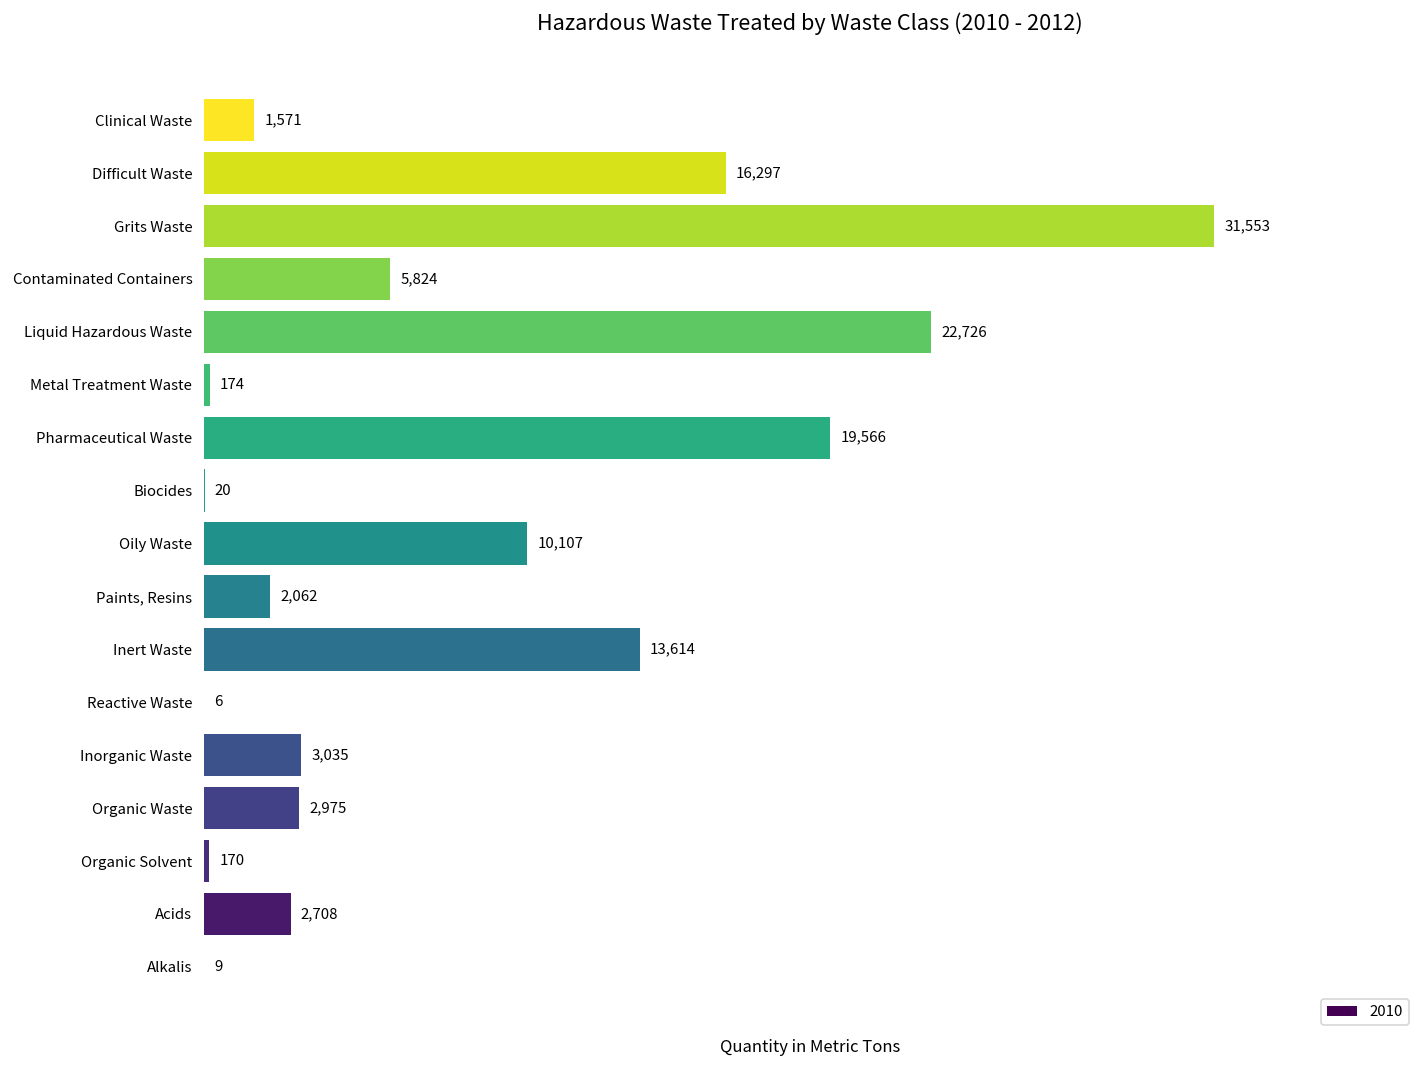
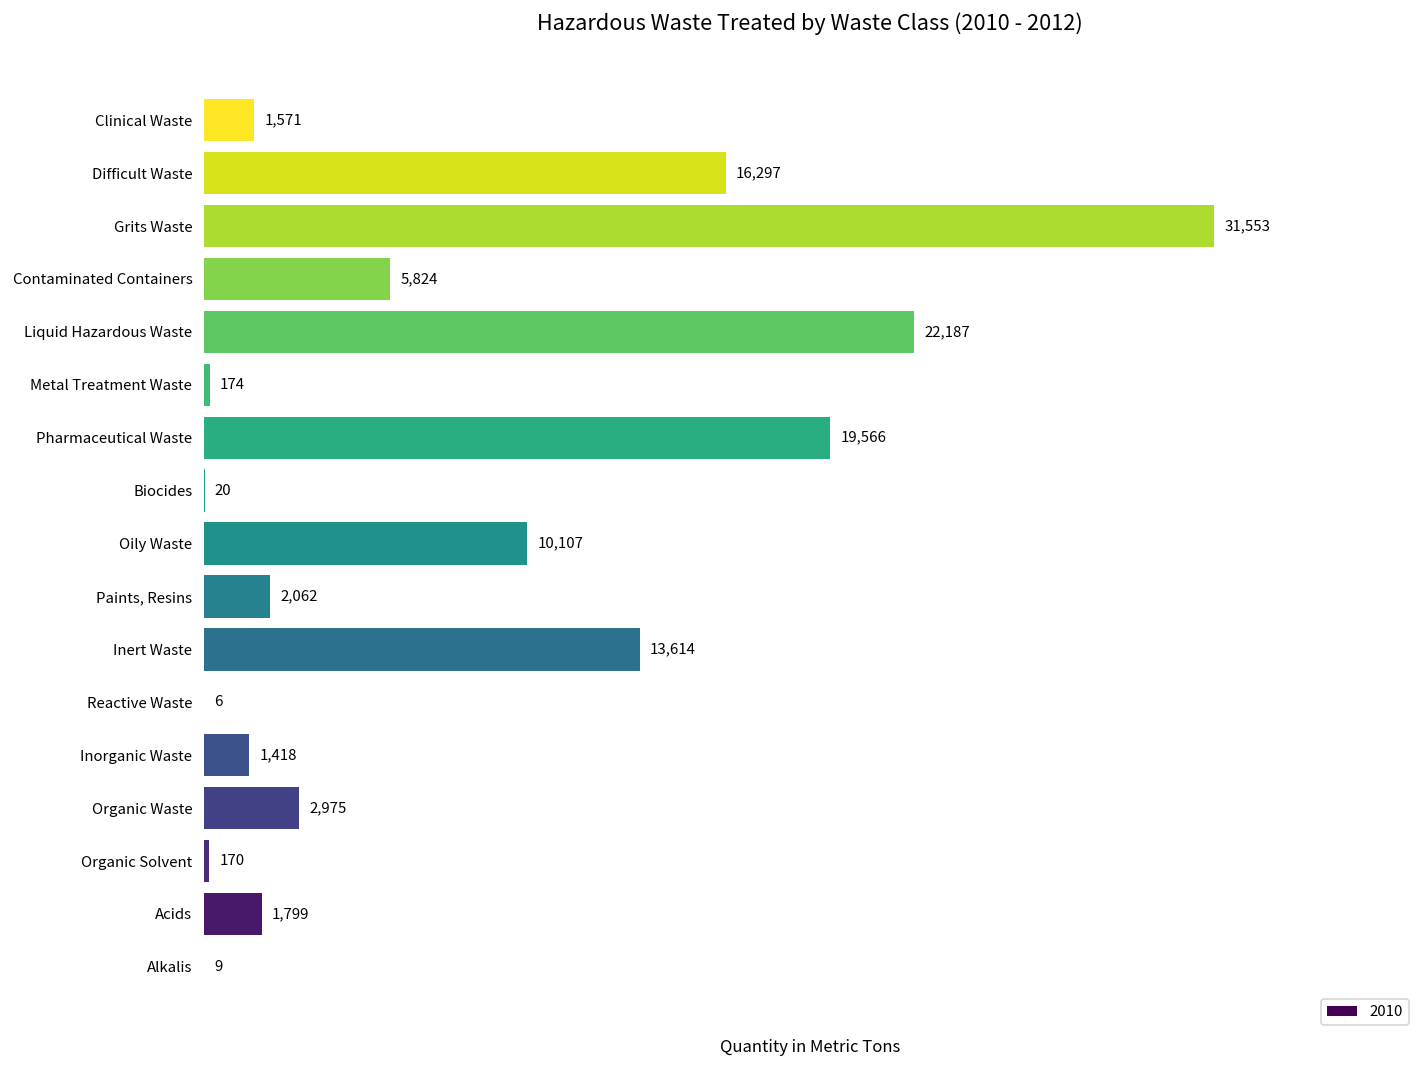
  {
    "Clinical Waste": "1,571",
    "Difficult Waste": "16,297",
    "Grits Waste": "31,553",
    "Contaminated Containers": "5,824",
-   "Liquid Hazardous Waste": "22,726",
+   "Liquid Hazardous Waste": "22,187",
    "Metal Treatment Waste": "174",
    "Pharmaceutical Waste": "19,566",
    "Biocides": "20",
    "Oily Waste": "10,107",
    "Paints, Resins": "2,062",
    "Inert Waste": "13,614",
    "Reactive Waste": "6",
-   "Inorganic Waste": "3,035",
+   "Inorganic Waste": "1,418",
    "Organic Waste": "2,975",
    "Organic Solvent": "170",
-   "Acids": "2,708",
+   "Acids": "1,799",
    "Alkalis": "9"
  }
